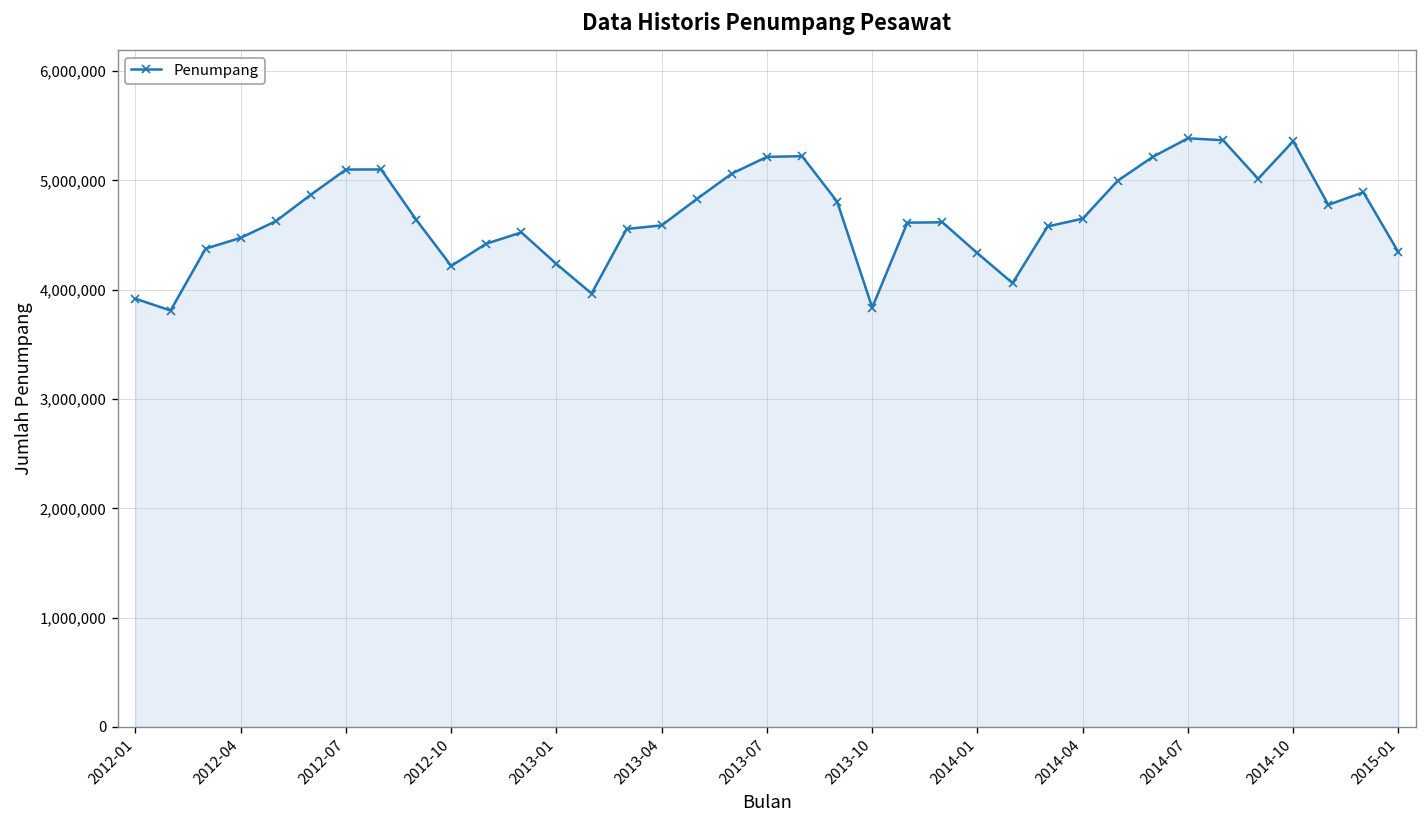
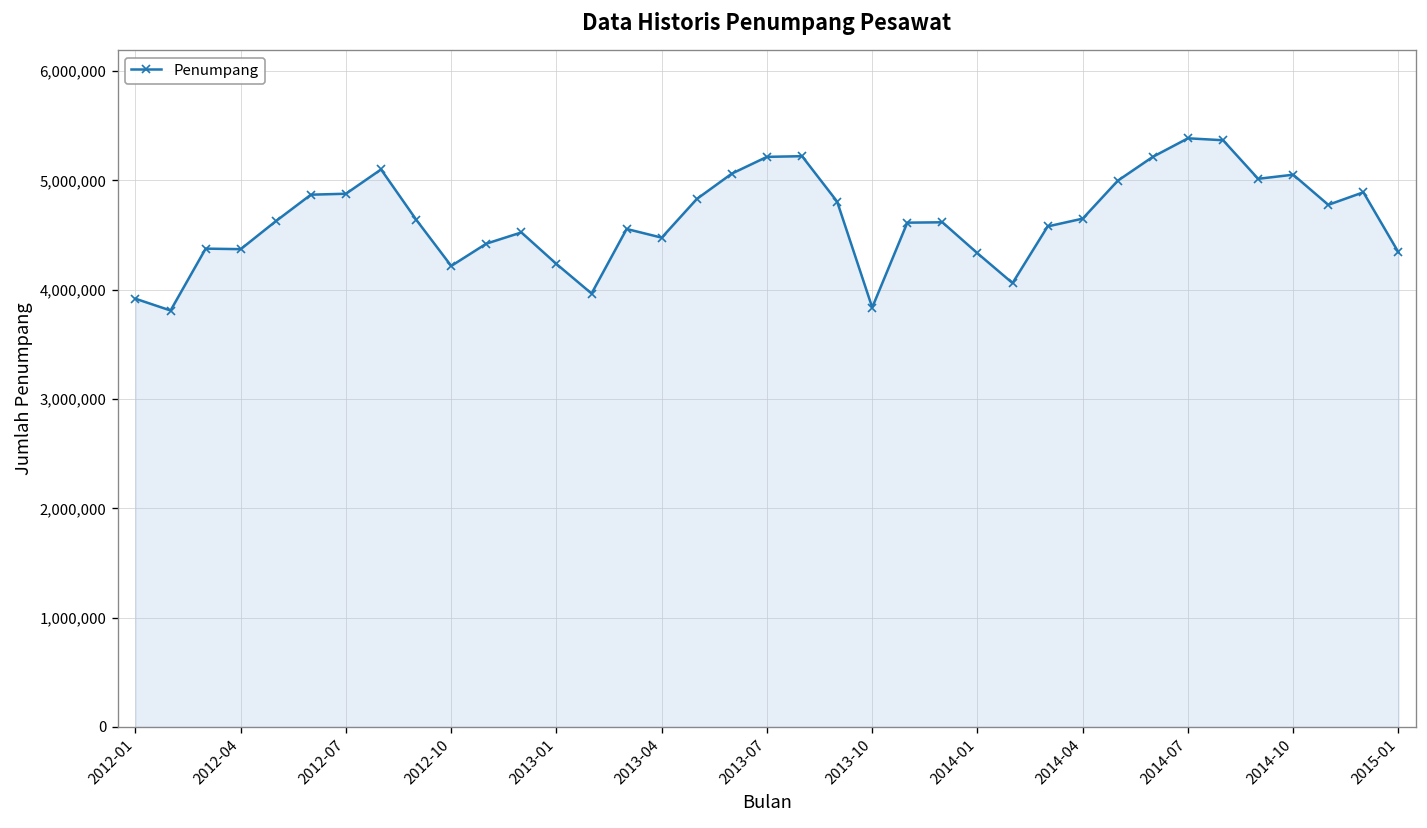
  {
    "2012-01": "3,900,000",
-   "2012-04": "4,500,000",
-   "2012-07": "5,100,000",
+   "2012-04": "4,400,000",
+   "2012-07": "4,900,000",
    "2012-10": "4,200,000",
    "2013-01": "4,200,000",
-   "2013-04": "4,600,000",
+   "2013-04": "4,500,000",
    "2013-07": "5,200,000",
    "2013-10": "3,800,000",
    "2014-01": "4,300,000",
    "2014-04": "4,700,000",
    "2014-07": "5,400,000",
-   "2014-10": "5,400,000",
+   "2014-10": "5,100,000",
    "2015-01": "4,300,000"
  }
